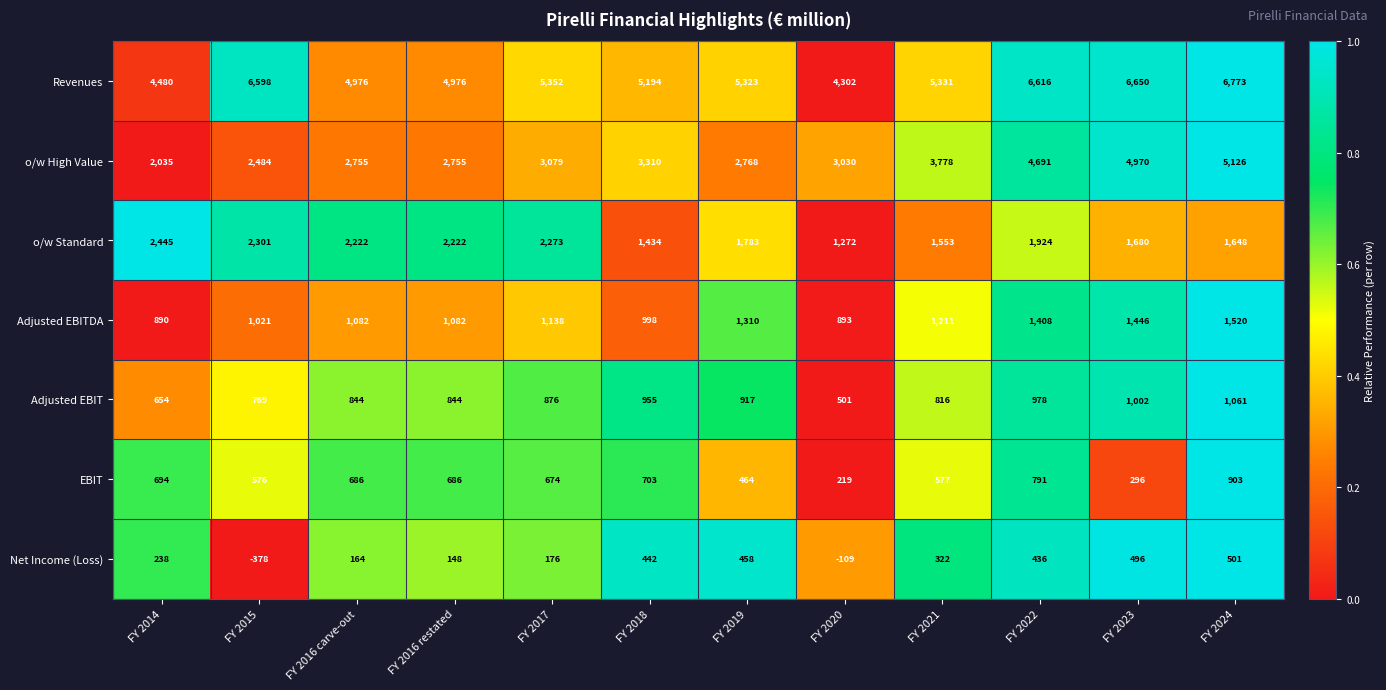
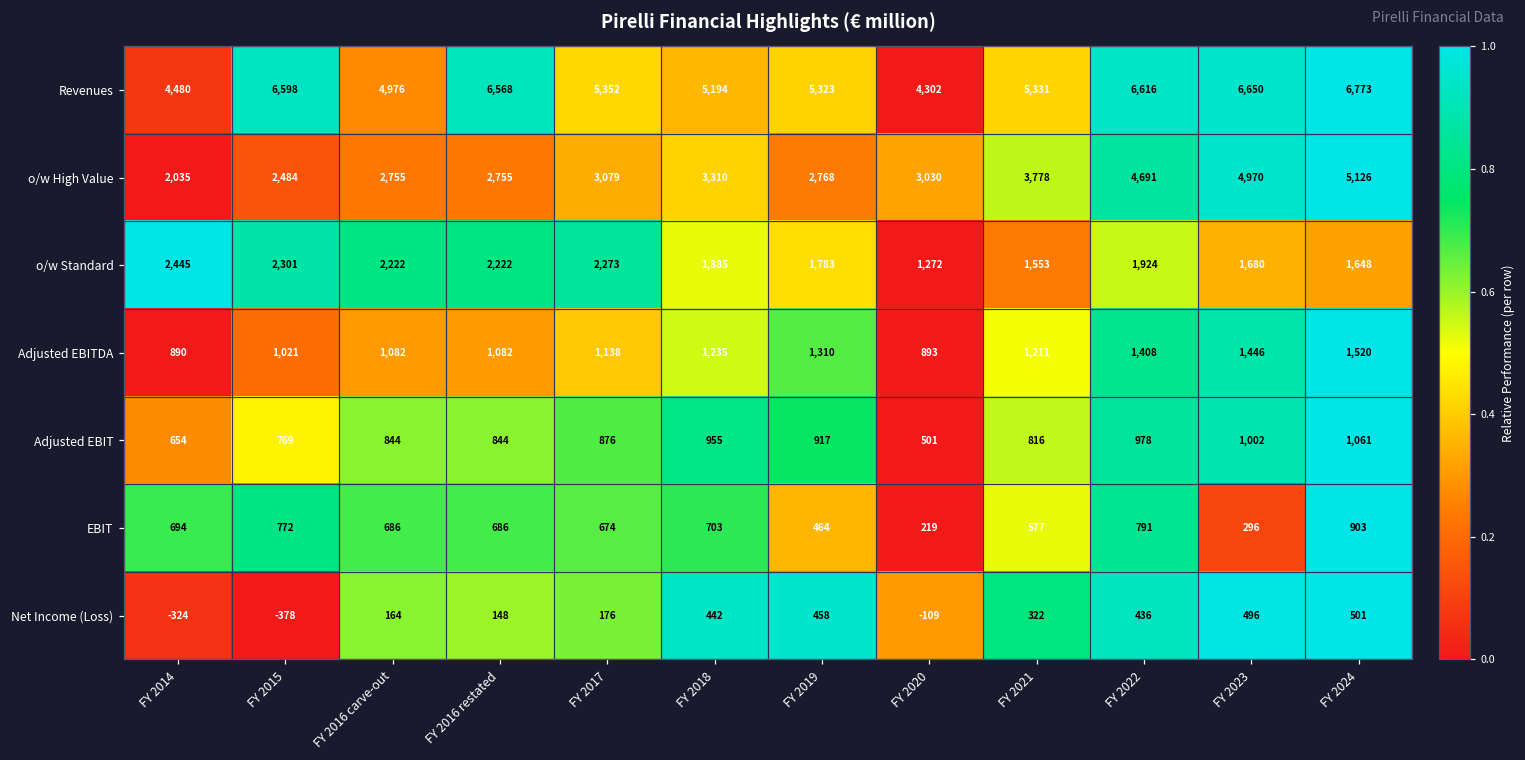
  {
    "Revenues": {
      "FY 2014": "4,480",
      "FY 2015": "6,598",
      "FY 2016 carve-out": "4,976",
-     "FY 2016 restated": "4,976",
+     "FY 2016 restated": "6,568",
      "FY 2017": "5,352",
      "FY 2018": "5,194",
      "FY 2019": "5,323",
      "FY 2020": "4,302",
      "FY 2021": "5,331",
      "FY 2022": "6,616",
      "FY 2023": "6,650",
      "FY 2024": "6,773"
    },
    "o/w High Value": {
      "FY 2014": "2,035",
      "FY 2015": "2,484",
      "FY 2016 carve-out": "2,755",
      "FY 2016 restated": "2,755",
      "FY 2017": "3,079",
      "FY 2018": "3,310",
      "FY 2019": "2,768",
      "FY 2020": "3,030",
      "FY 2021": "3,778",
      "FY 2022": "4,691",
      "FY 2023": "4,970",
      "FY 2024": "5,126"
    },
    "o/w Standard": {
      "FY 2014": "2,445",
      "FY 2015": "2,301",
      "FY 2016 carve-out": "2,222",
      "FY 2016 restated": "2,222",
      "FY 2017": "2,273",
-     "FY 2018": "1,434",
+     "FY 2018": "1,885",
      "FY 2019": "1,783",
      "FY 2020": "1,272",
      "FY 2021": "1,553",
      "FY 2022": "1,924",
      "FY 2023": "1,680",
      "FY 2024": "1,648"
    },
    "Adjusted EBITDA": {
      "FY 2014": "890",
      "FY 2015": "1,021",
      "FY 2016 carve-out": "1,082",
      "FY 2016 restated": "1,082",
      "FY 2017": "1,138",
-     "FY 2018": "998",
+     "FY 2018": "1,235",
      "FY 2019": "1,310",
      "FY 2020": "893",
      "FY 2021": "1,211",
      "FY 2022": "1,408",
      "FY 2023": "1,446",
      "FY 2024": "1,520"
    },
    "Adjusted EBIT": {
      "FY 2014": "654",
      "FY 2015": "769",
      "FY 2016 carve-out": "844",
      "FY 2016 restated": "844",
      "FY 2017": "876",
      "FY 2018": "955",
      "FY 2019": "917",
      "FY 2020": "501",
      "FY 2021": "816",
      "FY 2022": "978",
      "FY 2023": "1,002",
      "FY 2024": "1,061"
    },
    "EBIT": {
      "FY 2014": "694",
-     "FY 2015": "576",
+     "FY 2015": "772",
      "FY 2016 carve-out": "686",
      "FY 2016 restated": "686",
      "FY 2017": "674",
      "FY 2018": "703",
      "FY 2019": "464",
      "FY 2020": "219",
      "FY 2021": "577",
      "FY 2022": "791",
      "FY 2023": "296",
      "FY 2024": "903"
    },
    "Net Income (Loss)": {
-     "FY 2014": "238",
+     "FY 2014": "-324",
      "FY 2015": "-378",
      "FY 2016 carve-out": "164",
      "FY 2016 restated": "148",
      "FY 2017": "176",
      "FY 2018": "442",
      "FY 2019": "458",
      "FY 2020": "-109",
      "FY 2021": "322",
      "FY 2022": "436",
      "FY 2023": "496",
      "FY 2024": "501"
    }
  }
